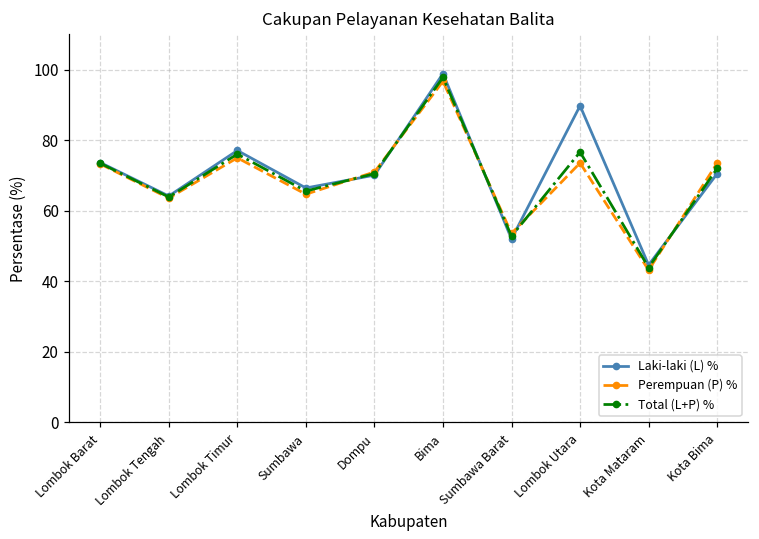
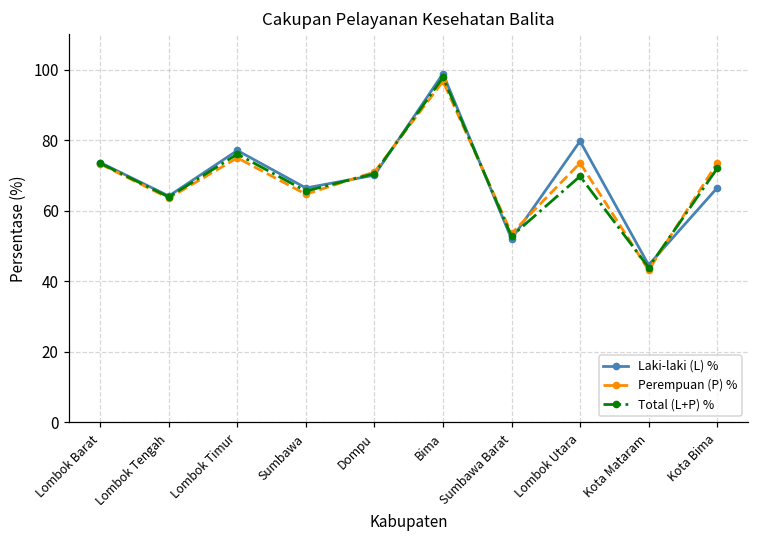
  {
    "Laki-laki (L) %": {
      "Lombok Timur": 77,
      "Sumbawa": 66,
      "Bima": 99,
-     "Lombok Utara": 90,
-     "Kota Bima": 71
+     "Lombok Utara": 80,
+     "Kota Bima": 67
    },
    "Perempuan (P) %": {
      "Lombok Timur": 75,
      "Sumbawa": 65,
      "Bima": 97,
      "Lombok Utara": 74,
      "Kota Bima": 74
    },
    "Total (L+P) %": {
      "Lombok Timur": 76,
      "Sumbawa": 66,
      "Bima": 98,
-     "Lombok Utara": 77,
+     "Lombok Utara": 70,
      "Kota Bima": 72
    }
  }
